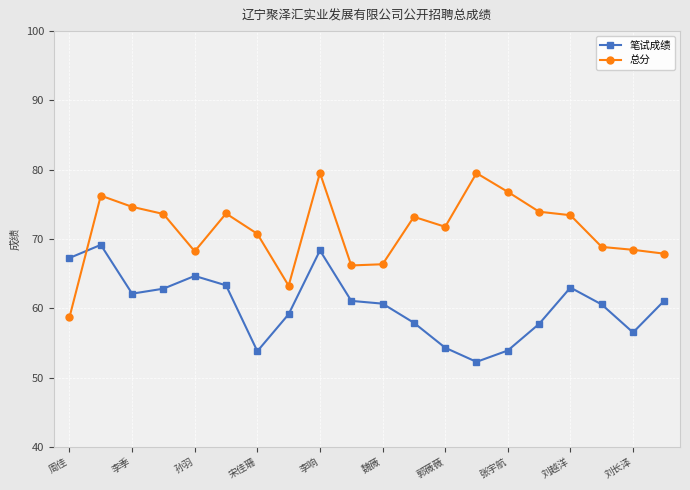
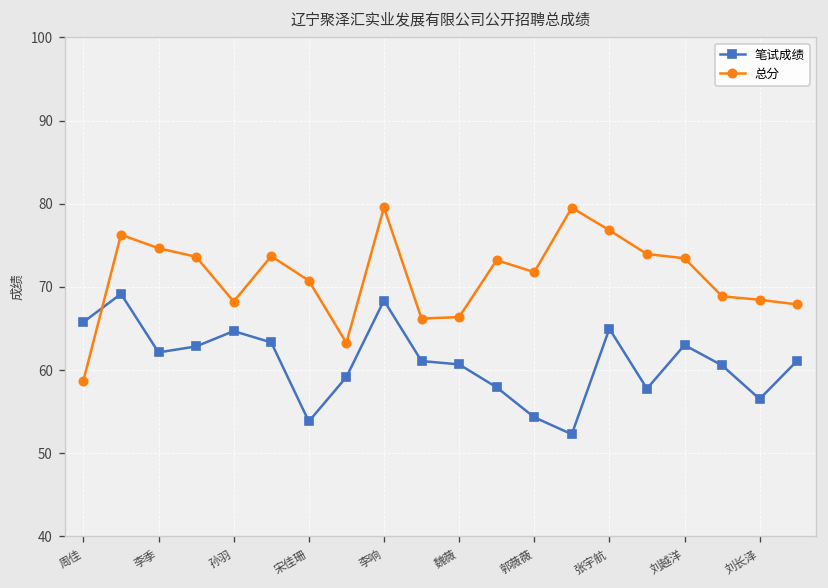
  {
    "笔试成绩": {
-     "周佳": 67,
+     "周佳": 66,
      "李季": 62,
      "孙羽": 65,
      "宋佳珊": 54,
      "李响": 68,
      "魏薇": 61,
      "郭薇薇": 54,
-     "张宇航": 54,
+     "张宇航": 65,
      "刘越洋": 63,
      "刘长泽": 57
    },
    "总分": {
      "周佳": 59,
      "李季": 75,
      "孙羽": 68,
      "宋佳珊": 71,
      "李响": 80,
      "魏薇": 66,
      "郭薇薇": 72,
      "张宇航": 77,
      "刘越洋": 73,
      "刘长泽": 68
    }
  }
